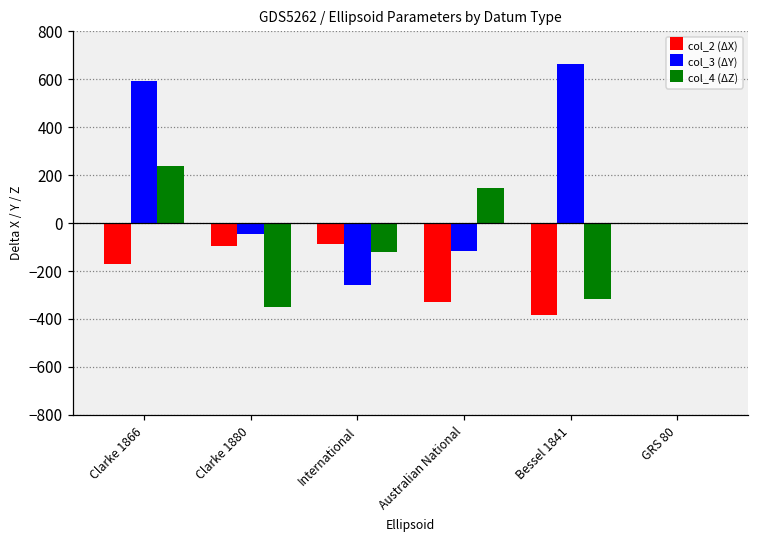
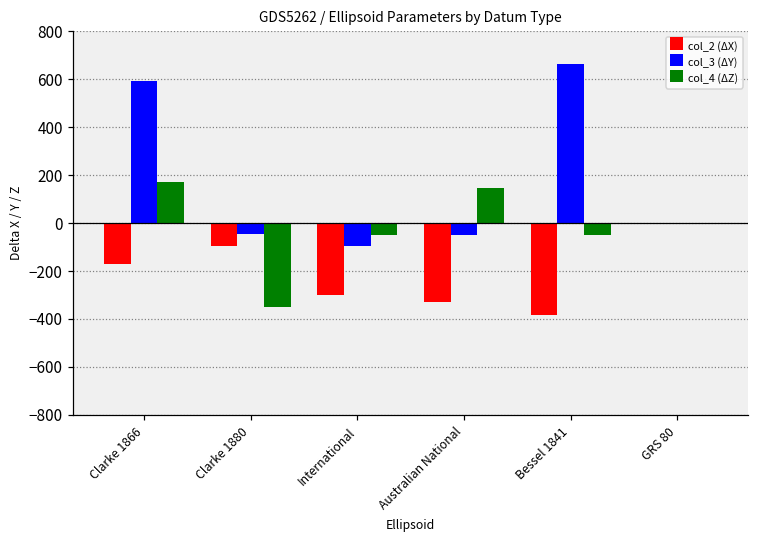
  {
    "col_2 (ΔX)": {
      "Clarke 1866": -170,
      "Clarke 1880": -100,
-     "International": -90,
+     "International": -300,
      "Australian National": -330,
      "Bessel 1841": -380,
      "GRS 80": 0
    },
    "col_3 (ΔY)": {
      "Clarke 1866": 590,
      "Clarke 1880": -40,
-     "International": -260,
-     "Australian National": -120,
+     "International": -100,
+     "Australian National": -50,
      "Bessel 1841": 660,
      "GRS 80": 0
    },
    "col_4 (ΔZ)": {
-     "Clarke 1866": 240,
+     "Clarke 1866": 170,
      "Clarke 1880": -350,
-     "International": -120,
+     "International": -50,
      "Australian National": 150,
-     "Bessel 1841": -320,
+     "Bessel 1841": -50,
      "GRS 80": 0
    }
  }
